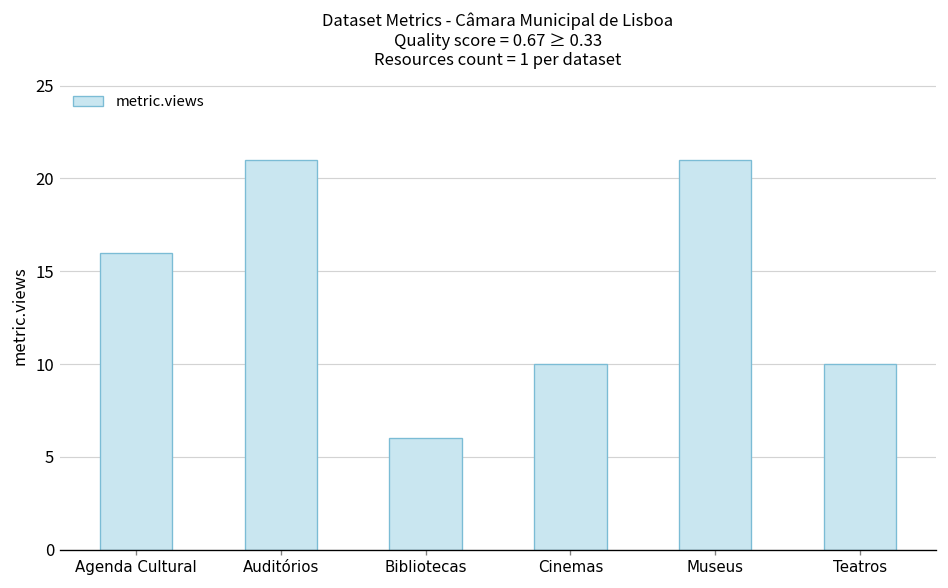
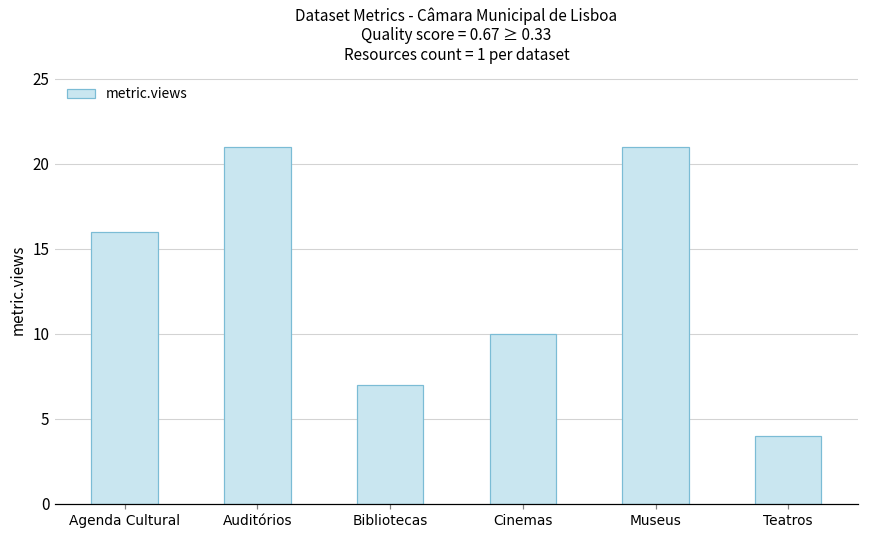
  {
    "Agenda Cultural": 16,
    "Auditórios": 21,
-   "Bibliotecas": 6,
+   "Bibliotecas": 7,
    "Cinemas": 10,
    "Museus": 21,
-   "Teatros": 10
+   "Teatros": 4
  }
